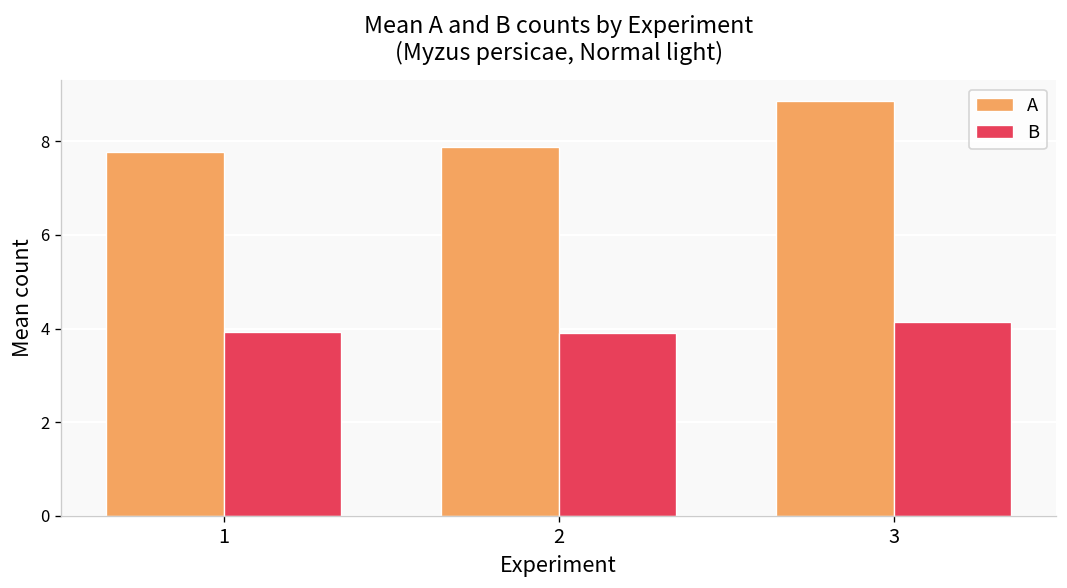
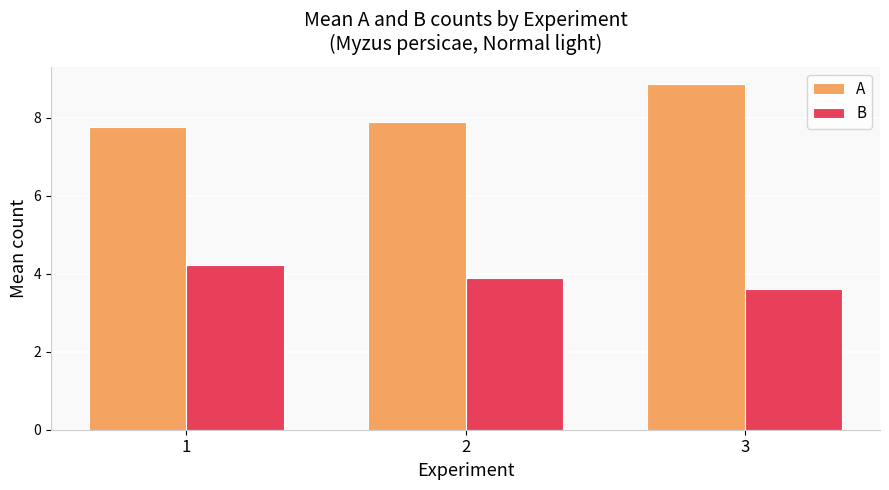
  {
    "A": {
      "1": 7.8,
      "2": 7.9,
      "3": 8.9
    },
    "B": {
-     "1": 3.9,
+     "1": 4.2,
      "2": 3.9,
-     "3": 4.1
+     "3": 3.6
    }
  }
